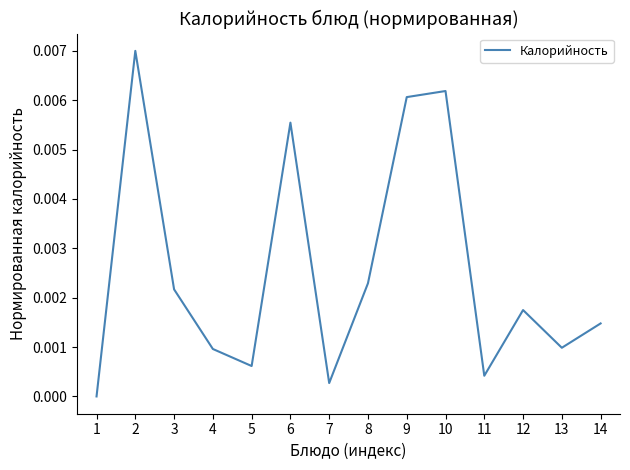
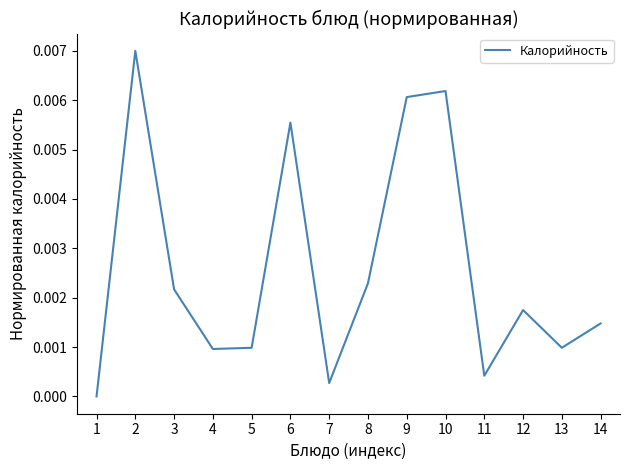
  {
    "1": 0.0000,
    "2": 0.0070,
    "3": 0.0022,
    "4": 0.0010,
-   "5": 0.0006,
+   "5": 0.0010,
    "6": 0.0055,
    "7": 0.0003,
    "8": 0.0023,
    "9": 0.0061,
    "10": 0.0062,
    "11": 0.0004,
    "12": 0.0018,
    "13": 0.0010,
    "14": 0.0015
  }
